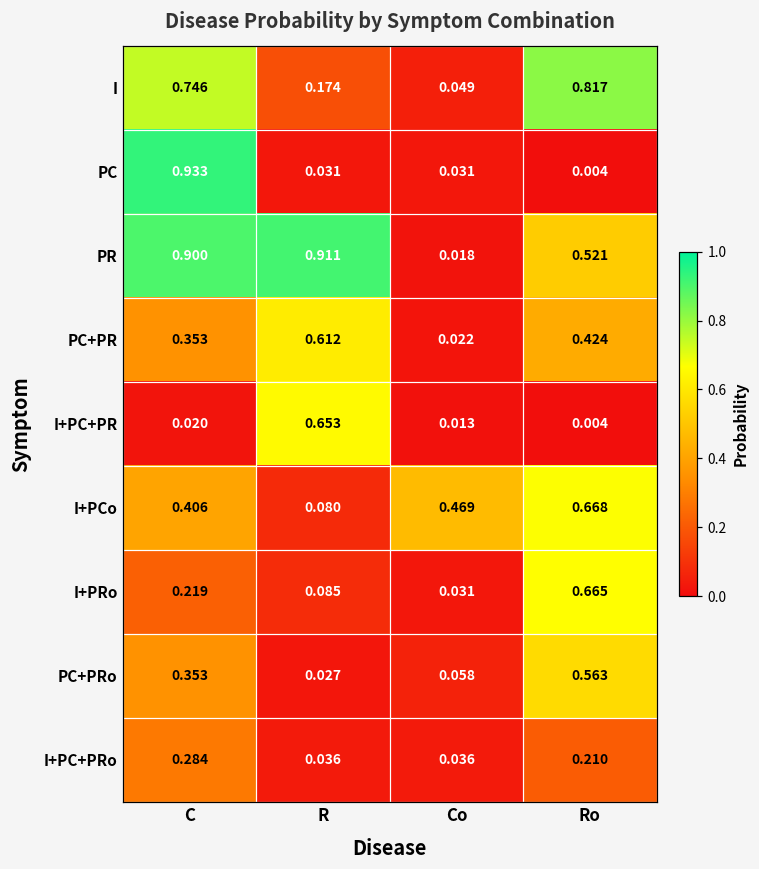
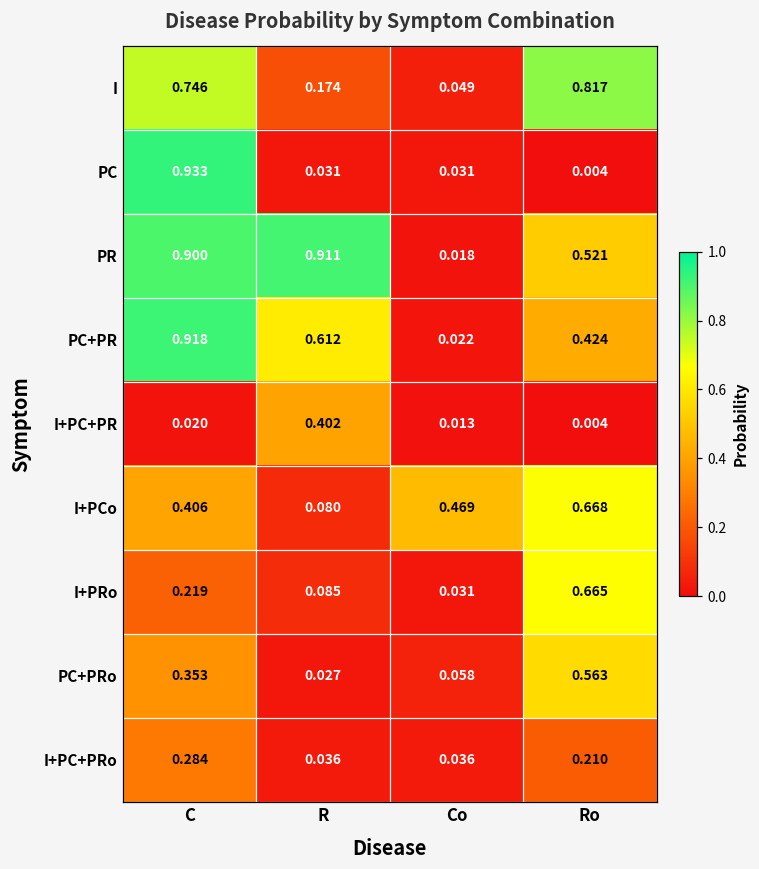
  {
    "I": {
      "C": 0.746,
      "R": 0.174,
      "Co": 0.049,
      "Ro": 0.817
    },
    "PC": {
      "C": 0.933,
      "R": 0.031,
      "Co": 0.031,
      "Ro": 0.004
    },
    "PR": {
      "C": 0.900,
      "R": 0.911,
      "Co": 0.018,
      "Ro": 0.521
    },
    "PC+PR": {
-     "C": 0.353,
+     "C": 0.918,
      "R": 0.612,
      "Co": 0.022,
      "Ro": 0.424
    },
    "I+PC+PR": {
      "C": 0.020,
-     "R": 0.653,
+     "R": 0.402,
      "Co": 0.013,
      "Ro": 0.004
    },
    "I+PCo": {
      "C": 0.406,
      "R": 0.080,
      "Co": 0.469,
      "Ro": 0.668
    },
    "I+PRo": {
      "C": 0.219,
      "R": 0.085,
      "Co": 0.031,
      "Ro": 0.665
    },
    "PC+PRo": {
      "C": 0.353,
      "R": 0.027,
      "Co": 0.058,
      "Ro": 0.563
    },
    "I+PC+PRo": {
      "C": 0.284,
      "R": 0.036,
      "Co": 0.036,
      "Ro": 0.210
    }
  }
